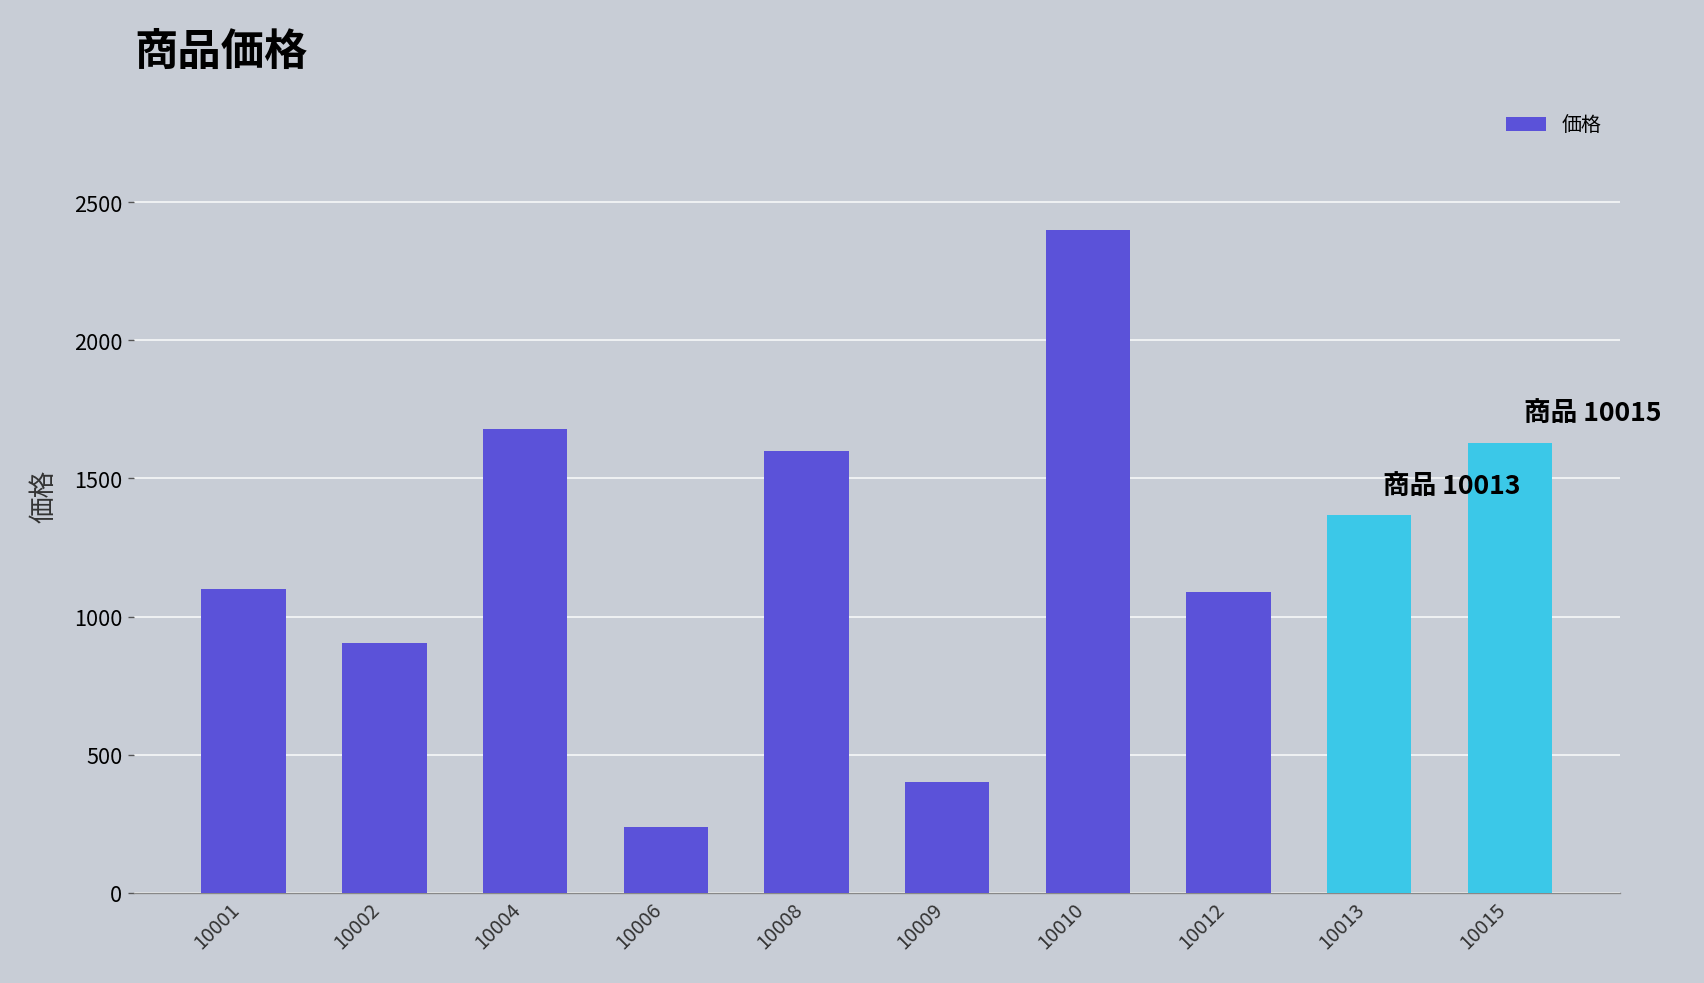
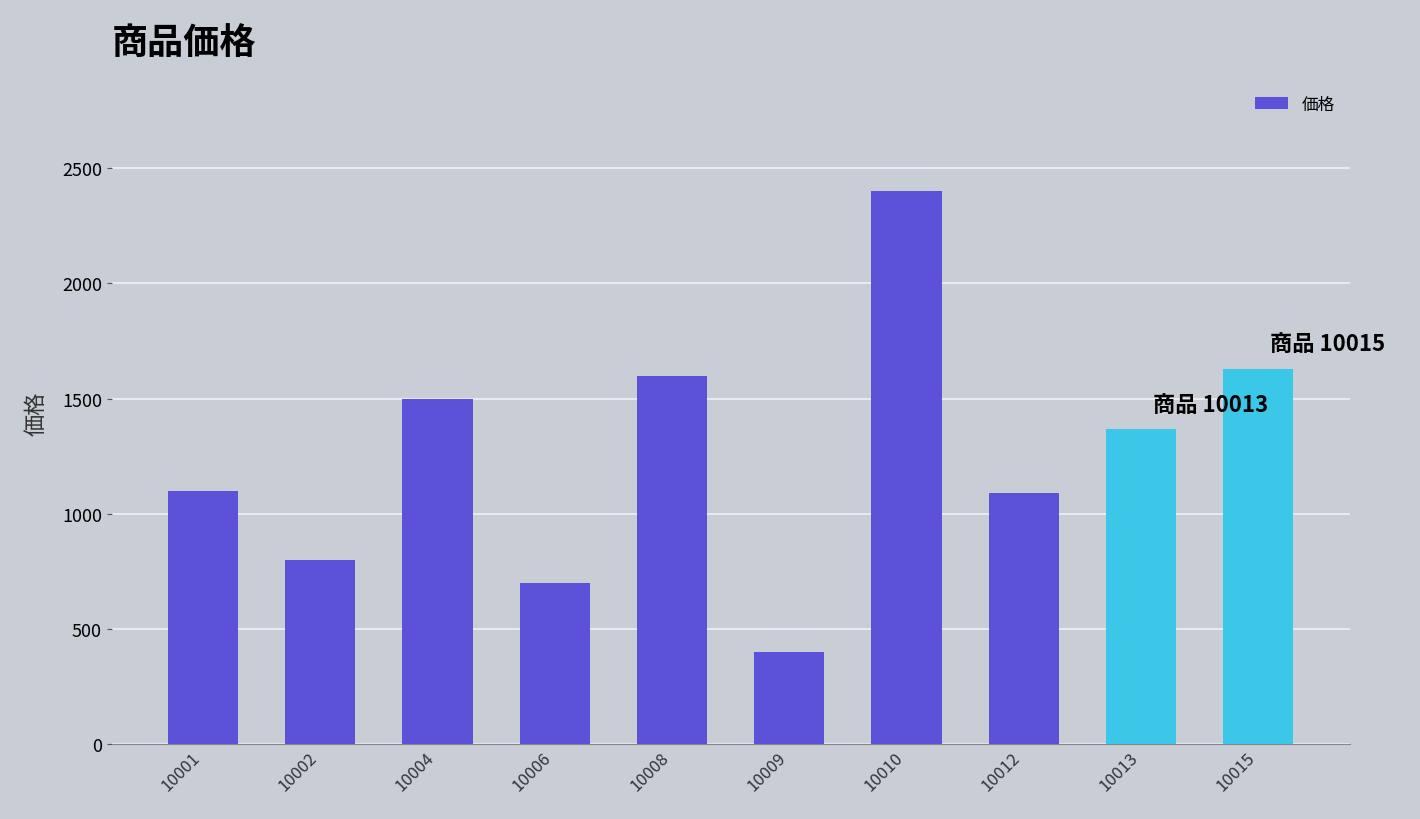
  {
    "10001": 1100,
-   "10002": 910,
-   "10004": 1680,
-   "10006": 240,
+   "10002": 800,
+   "10004": 1500,
+   "10006": 700,
    "10008": 1600,
    "10009": 400,
    "10010": 2400,
    "10012": 1090
  }
